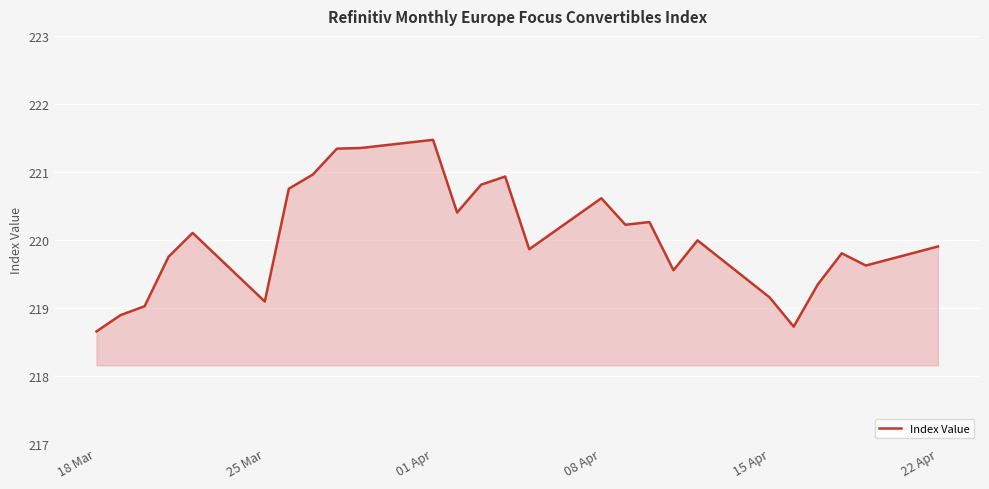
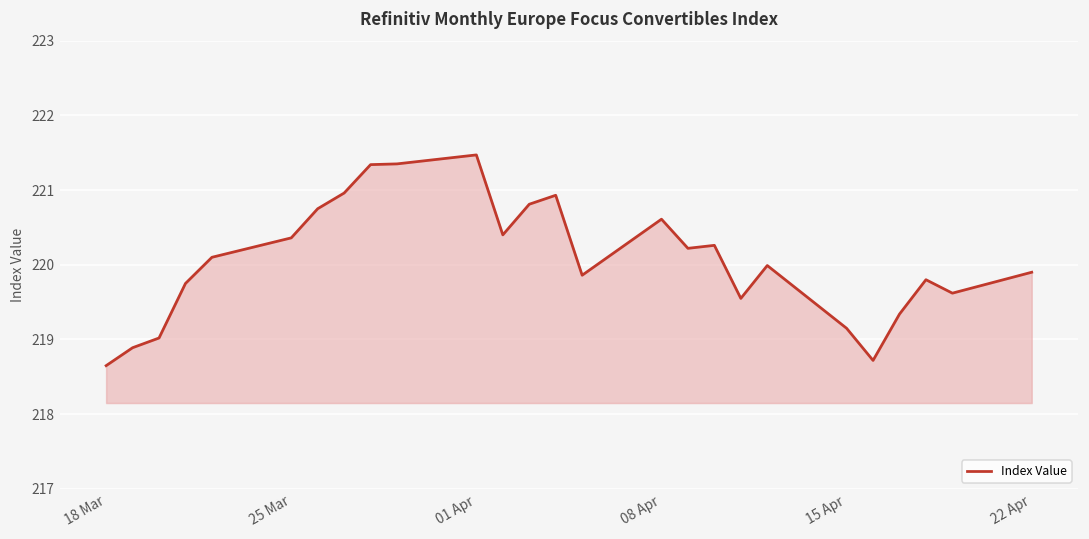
  {
    "18 Mar": 218.7,
-   "25 Mar": 219.1,
+   "25 Mar": 220.4,
    "01 Apr": 221.5,
    "08 Apr": 220.6,
    "15 Apr": 219.2,
    "22 Apr": 219.9
  }
